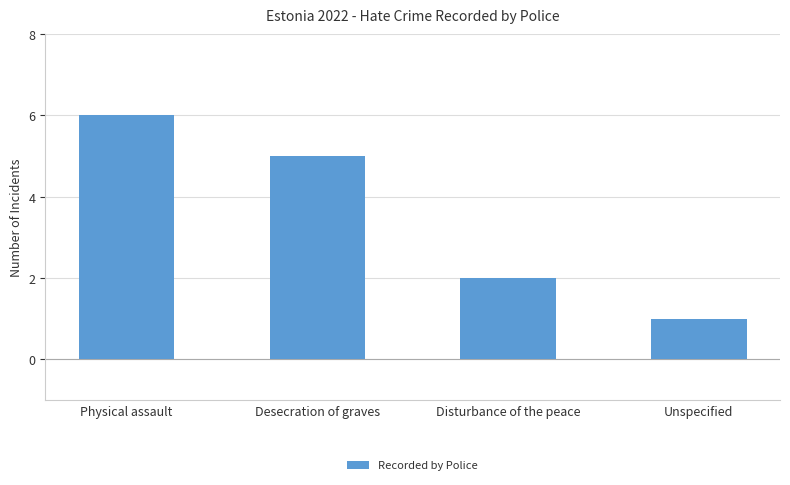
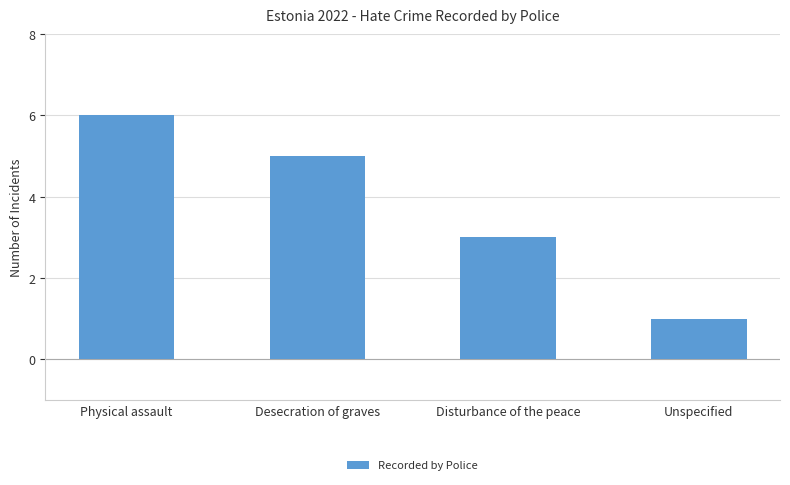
  {
    "Physical assault": 6,
    "Desecration of graves": 5,
-   "Disturbance of the peace": 2,
+   "Disturbance of the peace": 3,
    "Unspecified": 1
  }
